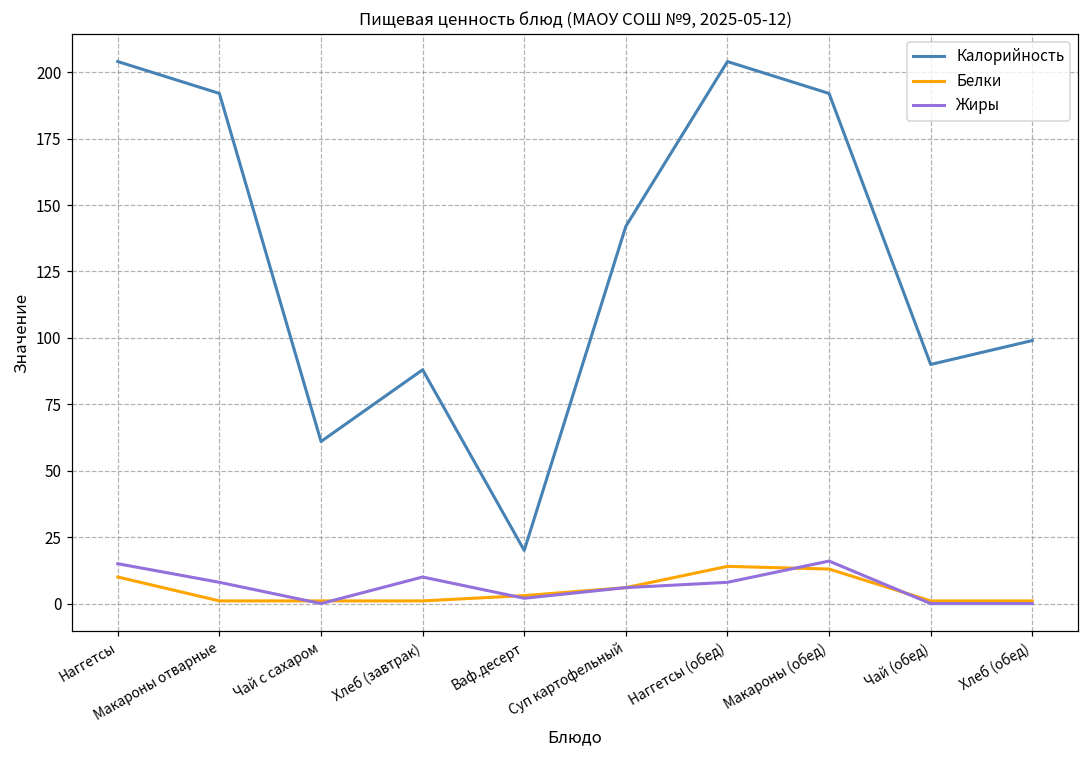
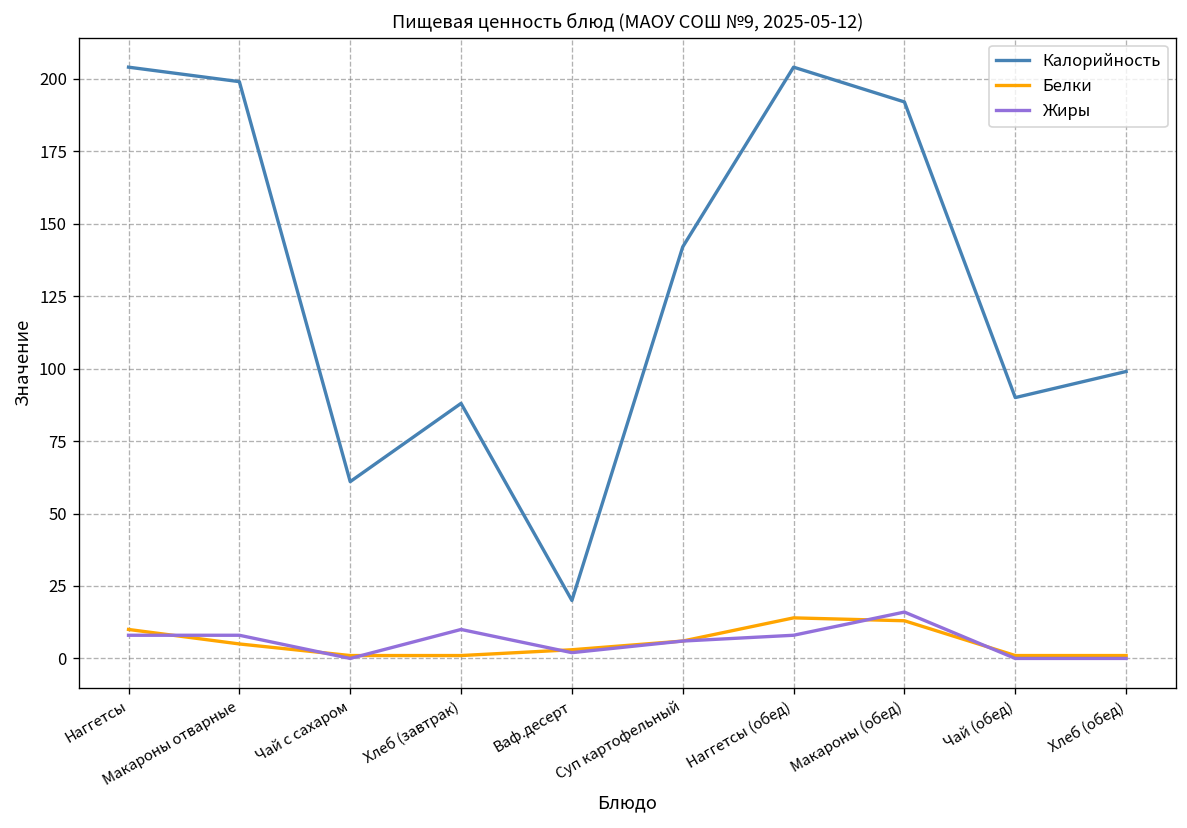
  {
    "Калорийность": {
      "Наггетсы": 204,
-     "Макароны отварные": 192,
+     "Макароны отварные": 199,
      "Чай с сахаром": 61,
      "Хлеб (завтрак)": 88,
      "Ваф.десерт": 20,
      "Суп картофельный": 142,
      "Наггетсы (обед)": 204,
      "Макароны (обед)": 192,
      "Чай (обед)": 90,
      "Хлеб (обед)": 99
    },
    "Белки": {
      "Наггетсы": 10,
-     "Макароны отварные": 1,
+     "Макароны отварные": 5,
      "Хлеб (завтрак)": 1,
      "Наггетсы (обед)": 14,
      "Макароны (обед)": 13
    },
    "Жиры": {
-     "Наггетсы": 15,
+     "Наггетсы": 8,
      "Макароны отварные": 8,
      "Хлеб (завтрак)": 10,
      "Наггетсы (обед)": 8,
      "Макароны (обед)": 16
    }
  }
